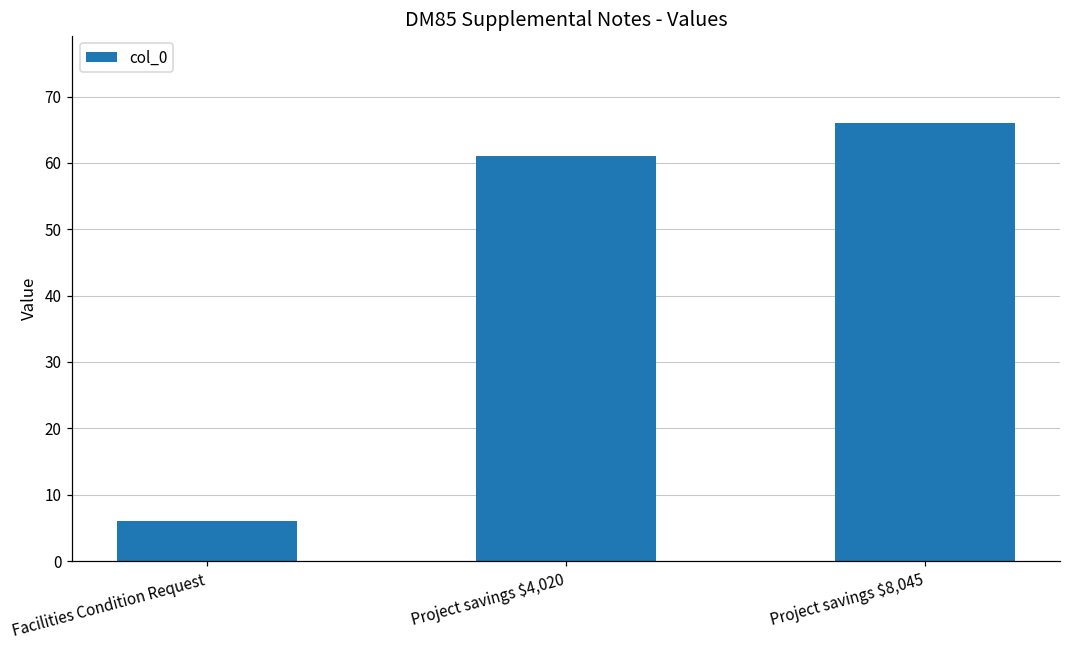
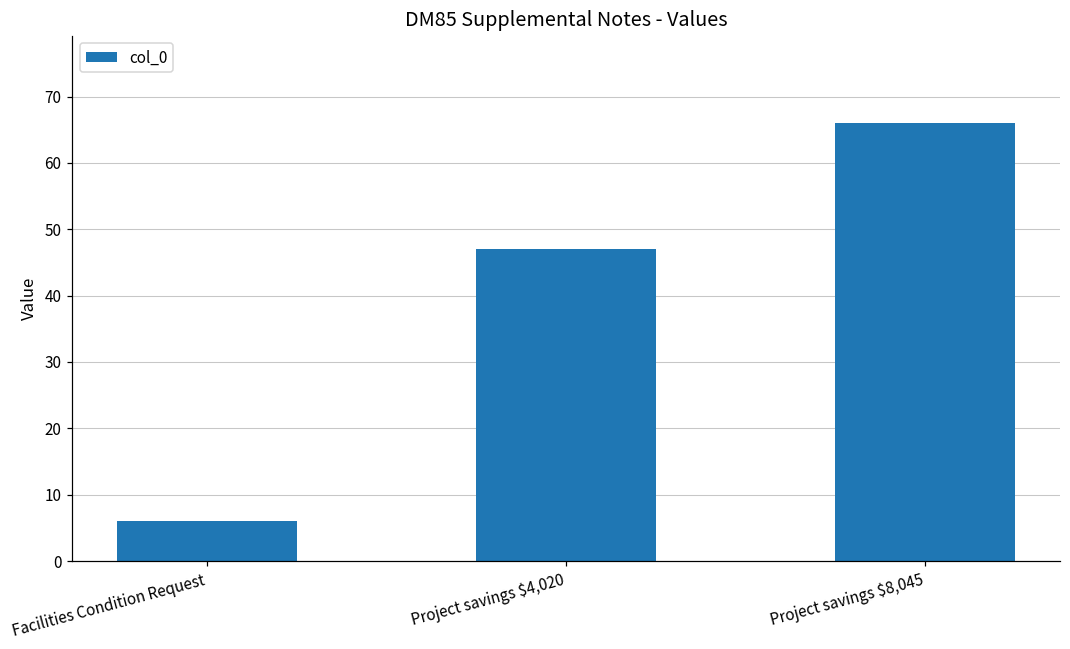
  {
    "Facilities Condition Request": 6,
-   "Project savings $4,020": 61,
+   "Project savings $4,020": 47,
    "Project savings $8,045": 66
  }
